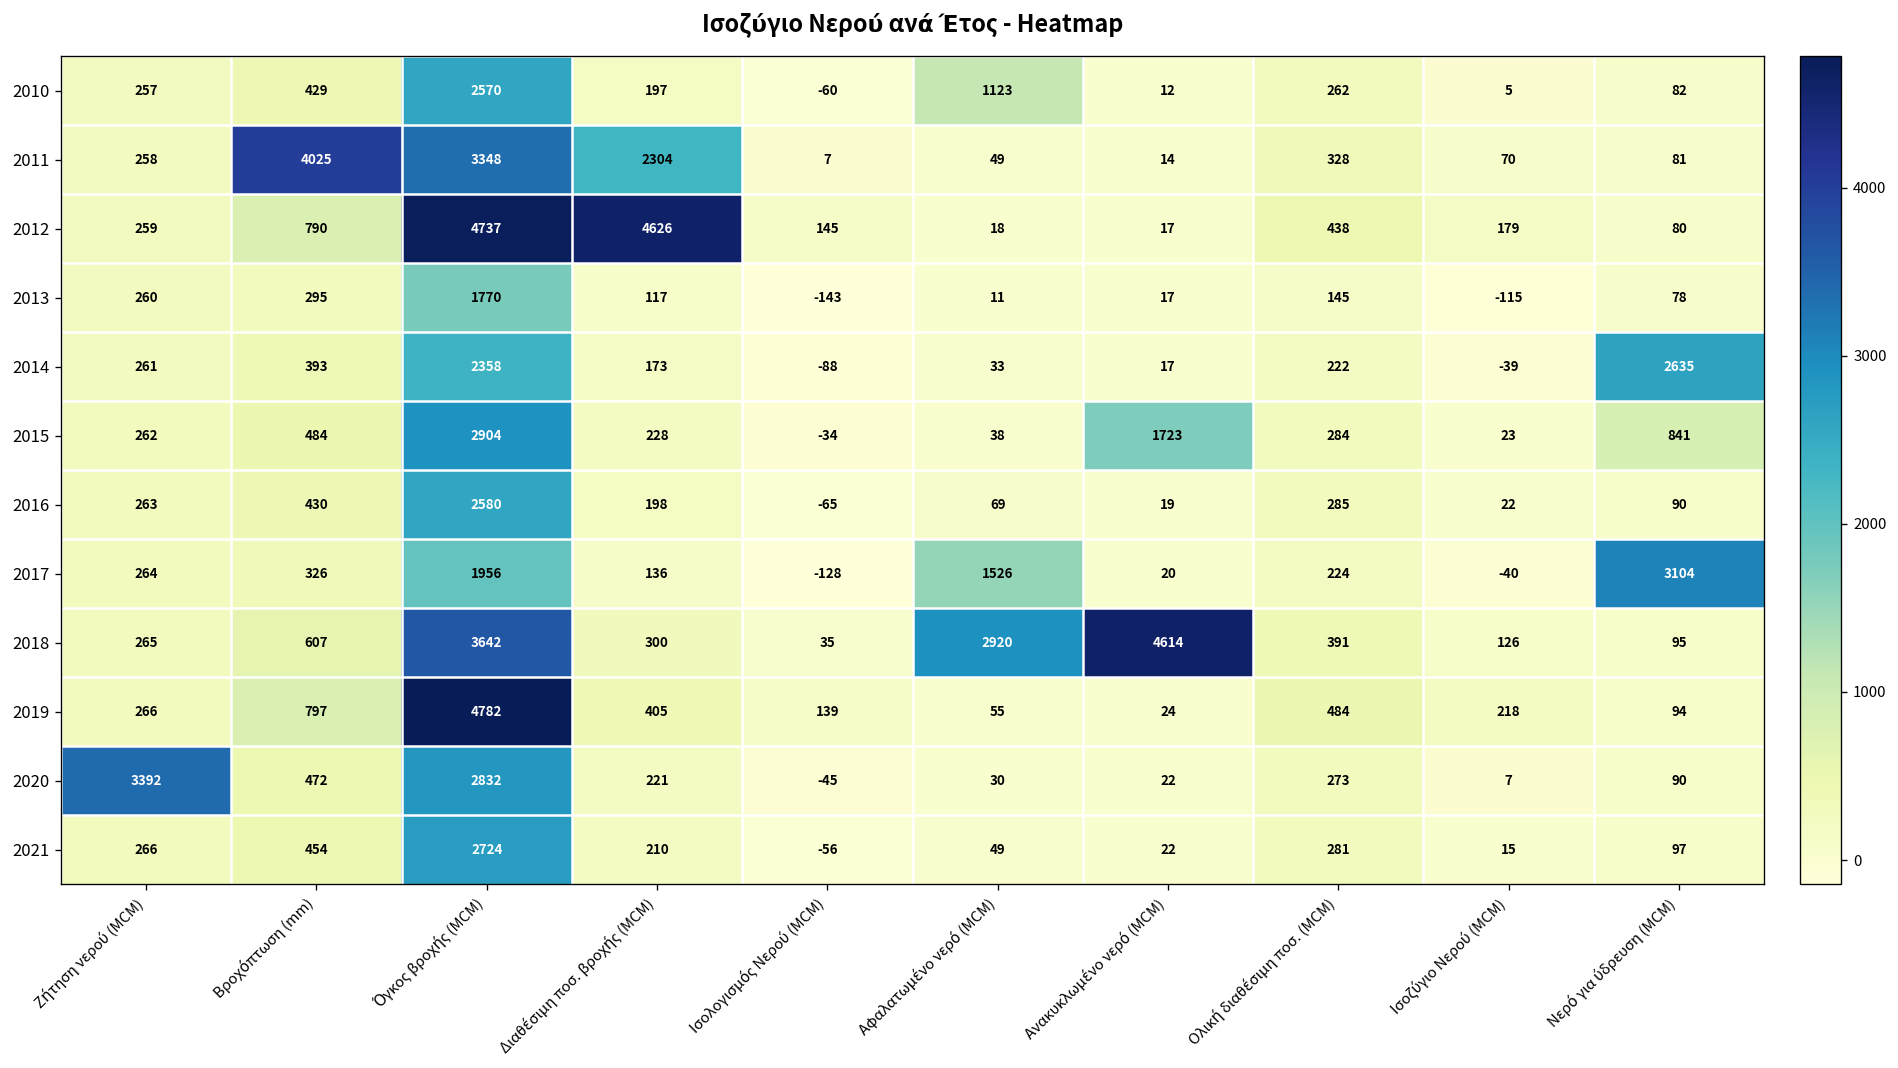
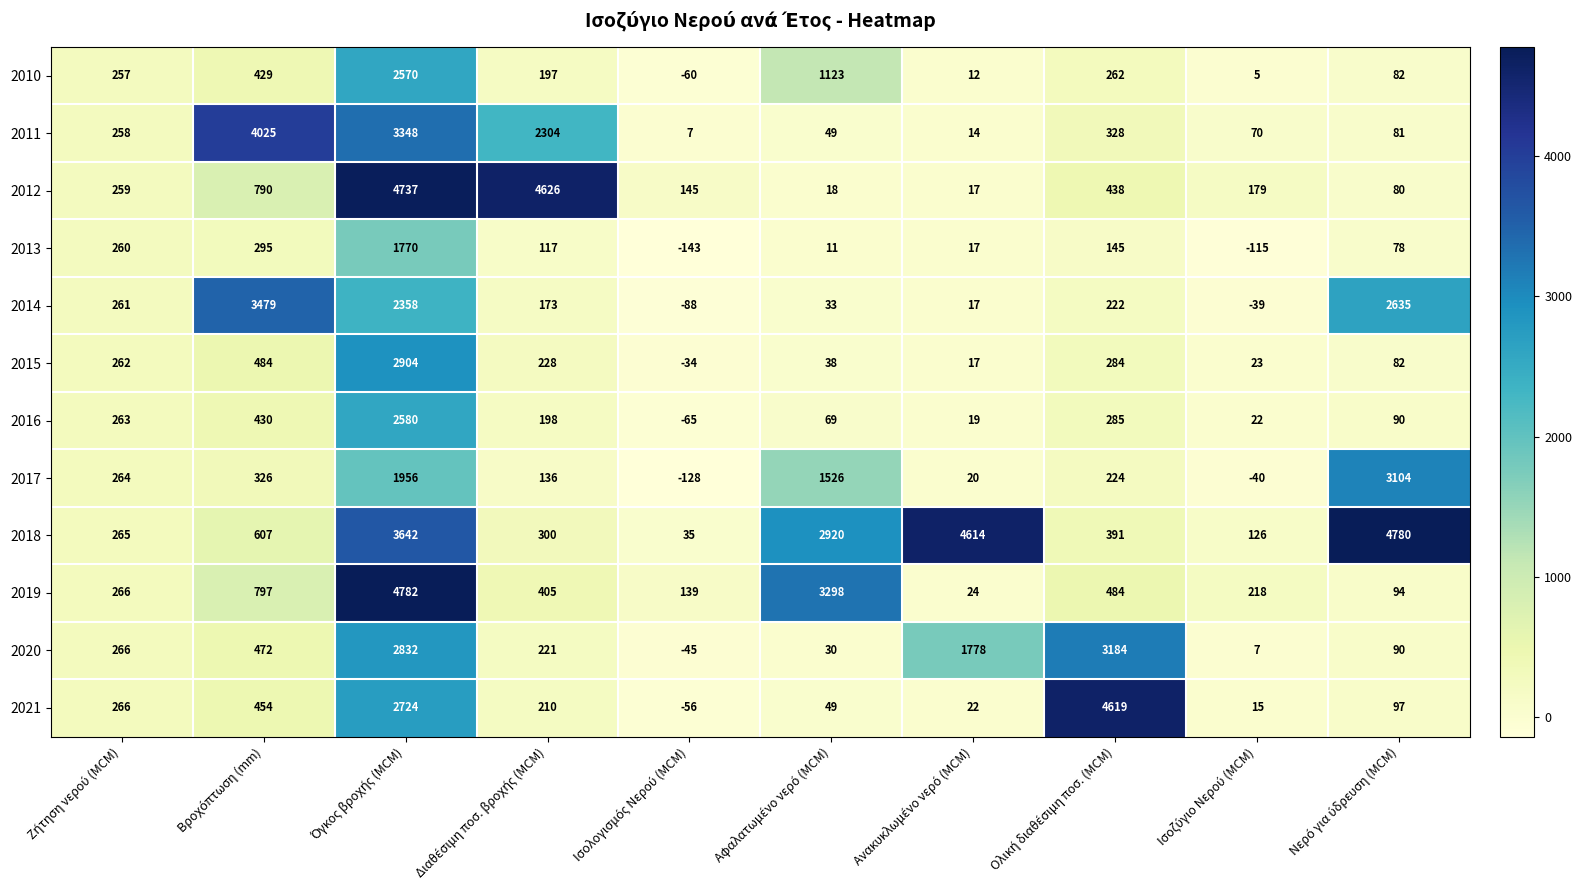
  {
    "2010": {
      "Ζήτηση νερού (MCM)": 257,
      "Βροχόπτωση (mm)": 429,
      "Όγκος βροχής (MCM)": 2570,
      "Διαθέσιμη ποσ. βροχής (MCM)": 197,
      "Ισολογισμός Νερού (MCM)": -60,
      "Αφαλατωμένο νερό (MCM)": 1123,
      "Ανακυκλωμένο νερό (MCM)": 12,
      "Ολική διαθέσιμη ποσ. (MCM)": 262,
      "Ισοζύγιο Νερού (MCM)": 5,
      "Νερό για ύδρευση (MCM)": 82
    },
    "2011": {
      "Ζήτηση νερού (MCM)": 258,
      "Βροχόπτωση (mm)": 4025,
      "Όγκος βροχής (MCM)": 3348,
      "Διαθέσιμη ποσ. βροχής (MCM)": 2304,
      "Ισολογισμός Νερού (MCM)": 7,
      "Αφαλατωμένο νερό (MCM)": 49,
      "Ανακυκλωμένο νερό (MCM)": 14,
      "Ολική διαθέσιμη ποσ. (MCM)": 328,
      "Ισοζύγιο Νερού (MCM)": 70,
      "Νερό για ύδρευση (MCM)": 81
    },
    "2012": {
      "Ζήτηση νερού (MCM)": 259,
      "Βροχόπτωση (mm)": 790,
      "Όγκος βροχής (MCM)": 4737,
      "Διαθέσιμη ποσ. βροχής (MCM)": 4626,
      "Ισολογισμός Νερού (MCM)": 145,
      "Αφαλατωμένο νερό (MCM)": 18,
      "Ανακυκλωμένο νερό (MCM)": 17,
      "Ολική διαθέσιμη ποσ. (MCM)": 438,
      "Ισοζύγιο Νερού (MCM)": 179,
      "Νερό για ύδρευση (MCM)": 80
    },
    "2013": {
      "Ζήτηση νερού (MCM)": 260,
      "Βροχόπτωση (mm)": 295,
      "Όγκος βροχής (MCM)": 1770,
      "Διαθέσιμη ποσ. βροχής (MCM)": 117,
      "Ισολογισμός Νερού (MCM)": -143,
      "Αφαλατωμένο νερό (MCM)": 11,
      "Ανακυκλωμένο νερό (MCM)": 17,
      "Ολική διαθέσιμη ποσ. (MCM)": 145,
      "Ισοζύγιο Νερού (MCM)": -115,
      "Νερό για ύδρευση (MCM)": 78
    },
    "2014": {
      "Ζήτηση νερού (MCM)": 261,
-     "Βροχόπτωση (mm)": 393,
+     "Βροχόπτωση (mm)": 3479,
      "Όγκος βροχής (MCM)": 2358,
      "Διαθέσιμη ποσ. βροχής (MCM)": 173,
      "Ισολογισμός Νερού (MCM)": -88,
      "Αφαλατωμένο νερό (MCM)": 33,
      "Ανακυκλωμένο νερό (MCM)": 17,
      "Ολική διαθέσιμη ποσ. (MCM)": 222,
      "Ισοζύγιο Νερού (MCM)": -39,
      "Νερό για ύδρευση (MCM)": 2635
    },
    "2015": {
      "Ζήτηση νερού (MCM)": 262,
      "Βροχόπτωση (mm)": 484,
      "Όγκος βροχής (MCM)": 2904,
      "Διαθέσιμη ποσ. βροχής (MCM)": 228,
      "Ισολογισμός Νερού (MCM)": -34,
      "Αφαλατωμένο νερό (MCM)": 38,
-     "Ανακυκλωμένο νερό (MCM)": 1723,
+     "Ανακυκλωμένο νερό (MCM)": 17,
      "Ολική διαθέσιμη ποσ. (MCM)": 284,
      "Ισοζύγιο Νερού (MCM)": 23,
-     "Νερό για ύδρευση (MCM)": 841
+     "Νερό για ύδρευση (MCM)": 82
    },
    "2016": {
      "Ζήτηση νερού (MCM)": 263,
      "Βροχόπτωση (mm)": 430,
      "Όγκος βροχής (MCM)": 2580,
      "Διαθέσιμη ποσ. βροχής (MCM)": 198,
      "Ισολογισμός Νερού (MCM)": -65,
      "Αφαλατωμένο νερό (MCM)": 69,
      "Ανακυκλωμένο νερό (MCM)": 19,
      "Ολική διαθέσιμη ποσ. (MCM)": 285,
      "Ισοζύγιο Νερού (MCM)": 22,
      "Νερό για ύδρευση (MCM)": 90
    },
    "2017": {
      "Ζήτηση νερού (MCM)": 264,
      "Βροχόπτωση (mm)": 326,
      "Όγκος βροχής (MCM)": 1956,
      "Διαθέσιμη ποσ. βροχής (MCM)": 136,
      "Ισολογισμός Νερού (MCM)": -128,
      "Αφαλατωμένο νερό (MCM)": 1526,
      "Ανακυκλωμένο νερό (MCM)": 20,
      "Ολική διαθέσιμη ποσ. (MCM)": 224,
      "Ισοζύγιο Νερού (MCM)": -40,
      "Νερό για ύδρευση (MCM)": 3104
    },
    "2018": {
      "Ζήτηση νερού (MCM)": 265,
      "Βροχόπτωση (mm)": 607,
      "Όγκος βροχής (MCM)": 3642,
      "Διαθέσιμη ποσ. βροχής (MCM)": 300,
      "Ισολογισμός Νερού (MCM)": 35,
      "Αφαλατωμένο νερό (MCM)": 2920,
      "Ανακυκλωμένο νερό (MCM)": 4614,
      "Ολική διαθέσιμη ποσ. (MCM)": 391,
      "Ισοζύγιο Νερού (MCM)": 126,
-     "Νερό για ύδρευση (MCM)": 95
+     "Νερό για ύδρευση (MCM)": 4780
    },
    "2019": {
      "Ζήτηση νερού (MCM)": 266,
      "Βροχόπτωση (mm)": 797,
      "Όγκος βροχής (MCM)": 4782,
      "Διαθέσιμη ποσ. βροχής (MCM)": 405,
      "Ισολογισμός Νερού (MCM)": 139,
-     "Αφαλατωμένο νερό (MCM)": 55,
+     "Αφαλατωμένο νερό (MCM)": 3298,
      "Ανακυκλωμένο νερό (MCM)": 24,
      "Ολική διαθέσιμη ποσ. (MCM)": 484,
      "Ισοζύγιο Νερού (MCM)": 218,
      "Νερό για ύδρευση (MCM)": 94
    },
    "2020": {
-     "Ζήτηση νερού (MCM)": 3392,
+     "Ζήτηση νερού (MCM)": 266,
      "Βροχόπτωση (mm)": 472,
      "Όγκος βροχής (MCM)": 2832,
      "Διαθέσιμη ποσ. βροχής (MCM)": 221,
      "Ισολογισμός Νερού (MCM)": -45,
      "Αφαλατωμένο νερό (MCM)": 30,
-     "Ανακυκλωμένο νερό (MCM)": 22,
-     "Ολική διαθέσιμη ποσ. (MCM)": 273,
+     "Ανακυκλωμένο νερό (MCM)": 1778,
+     "Ολική διαθέσιμη ποσ. (MCM)": 3184,
      "Ισοζύγιο Νερού (MCM)": 7,
      "Νερό για ύδρευση (MCM)": 90
    },
    "2021": {
      "Ζήτηση νερού (MCM)": 266,
      "Βροχόπτωση (mm)": 454,
      "Όγκος βροχής (MCM)": 2724,
      "Διαθέσιμη ποσ. βροχής (MCM)": 210,
      "Ισολογισμός Νερού (MCM)": -56,
      "Αφαλατωμένο νερό (MCM)": 49,
      "Ανακυκλωμένο νερό (MCM)": 22,
-     "Ολική διαθέσιμη ποσ. (MCM)": 281,
+     "Ολική διαθέσιμη ποσ. (MCM)": 4619,
      "Ισοζύγιο Νερού (MCM)": 15,
      "Νερό για ύδρευση (MCM)": 97
    }
  }
